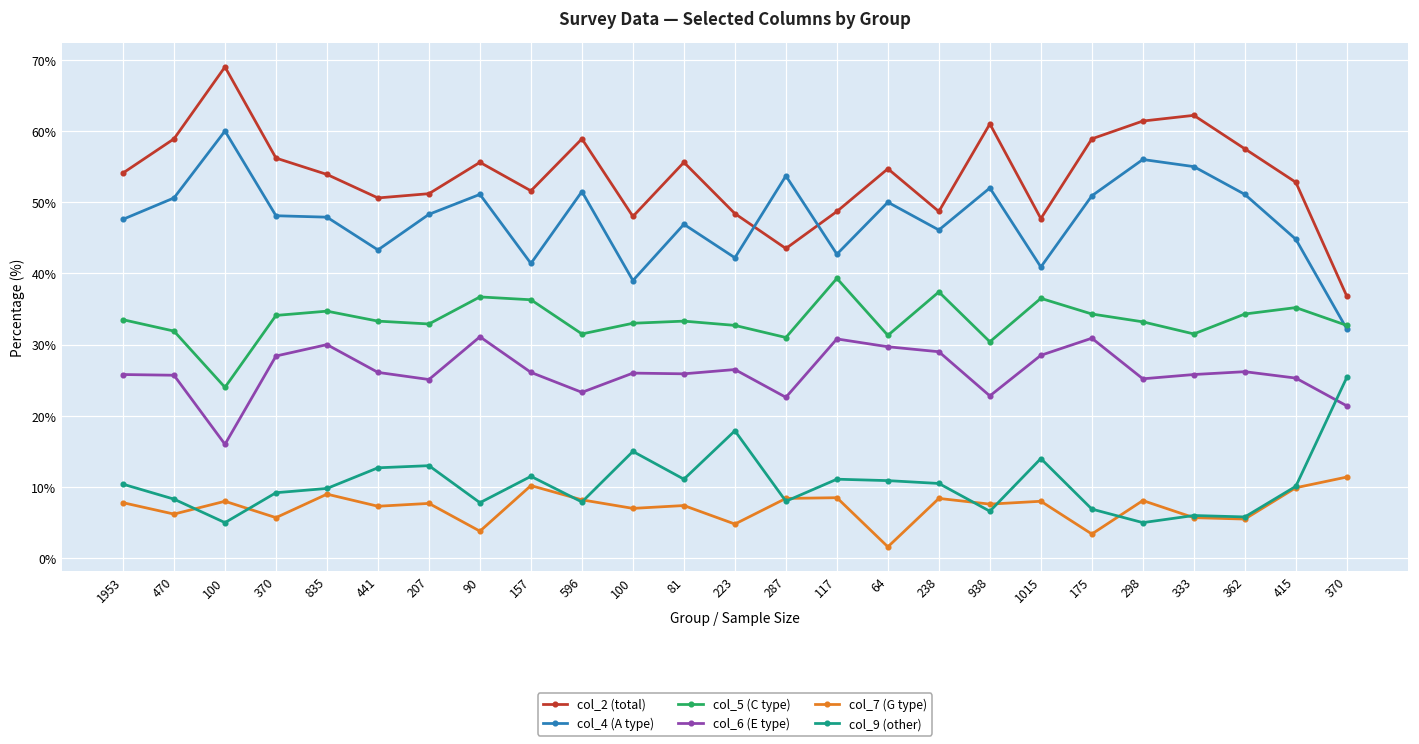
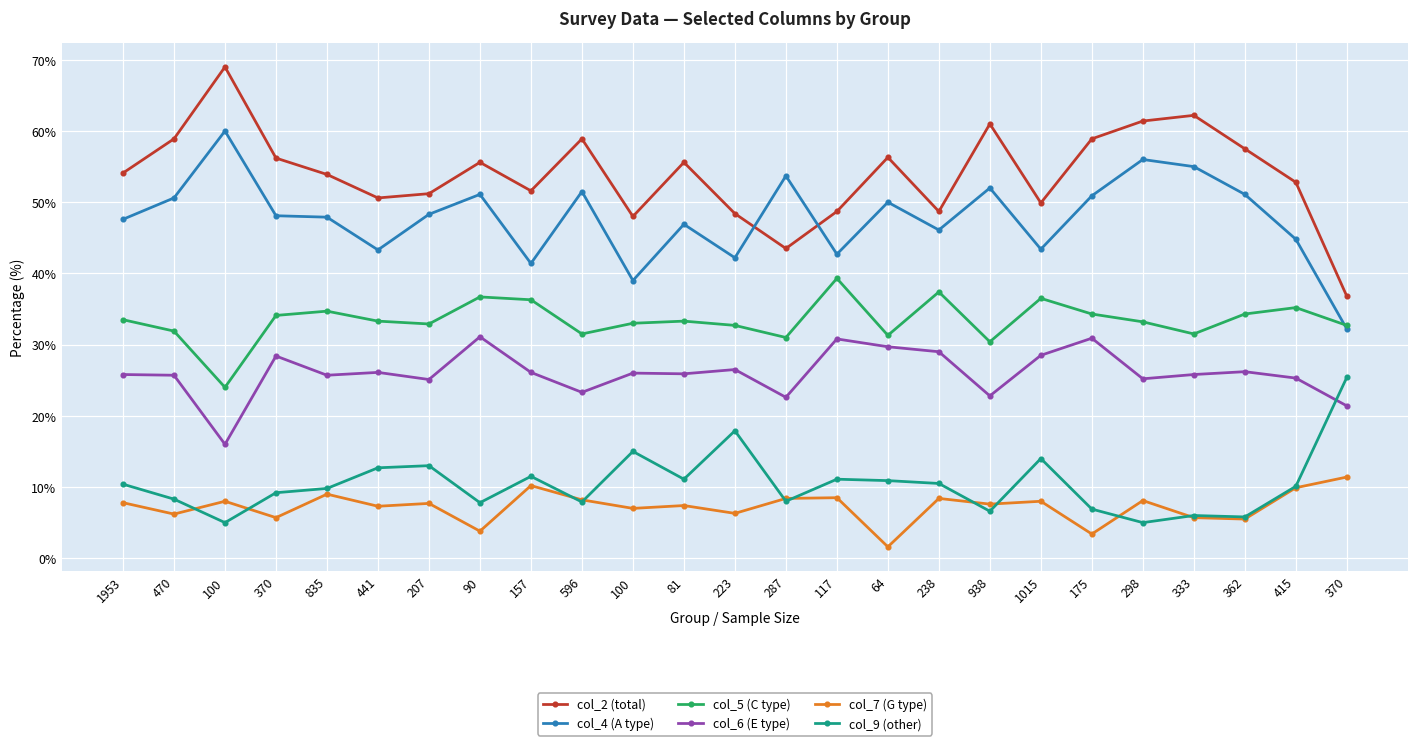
  {
    "col_2 (total)": {
      "1953": "54%",
      "470": "59%",
      "835": "54%",
      "441": "51%",
      "207": "51%",
      "90": "56%",
      "157": "52%",
      "596": "59%",
      "81": "56%",
      "223": "48%",
      "287": "44%",
      "117": "49%",
-     "64": "55%",
+     "64": "56%",
      "238": "49%",
      "938": "61%",
-     "1015": "48%",
+     "1015": "50%",
      "175": "59%",
      "298": "61%",
      "333": "62%",
      "362": "58%",
      "415": "53%"
    },
    "col_4 (A type)": {
      "1953": "48%",
      "470": "51%",
      "835": "48%",
      "441": "43%",
      "207": "48%",
      "90": "51%",
      "157": "41%",
      "596": "52%",
      "81": "47%",
      "223": "42%",
      "287": "54%",
      "117": "43%",
      "64": "50%",
      "238": "46%",
      "938": "52%",
-     "1015": "41%",
+     "1015": "43%",
      "175": "51%",
      "298": "56%",
      "333": "55%",
      "362": "51%",
      "415": "45%"
    },
    "col_6 (E type)": {
      "1953": "26%",
      "470": "26%",
-     "835": "30%",
+     "835": "26%",
      "441": "26%",
      "207": "25%",
      "90": "31%",
      "157": "26%",
      "596": "23%",
      "81": "26%",
      "223": "27%",
      "287": "23%",
      "117": "31%",
      "64": "30%",
      "238": "29%",
      "938": "23%",
      "1015": "29%",
      "175": "31%",
      "298": "25%",
      "333": "26%",
      "362": "26%",
      "415": "25%"
    },
    "col_7 (G type)": {
      "1953": "8%",
      "470": "6%",
      "835": "9%",
      "441": "7%",
      "207": "8%",
      "90": "4%",
      "157": "10%",
      "81": "7%",
-     "223": "5%",
+     "223": "6%",
      "287": "8%",
      "117": "9%",
      "64": "2%",
      "238": "8%",
      "938": "8%",
      "1015": "8%",
      "175": "3%",
      "298": "8%"
    }
  }
